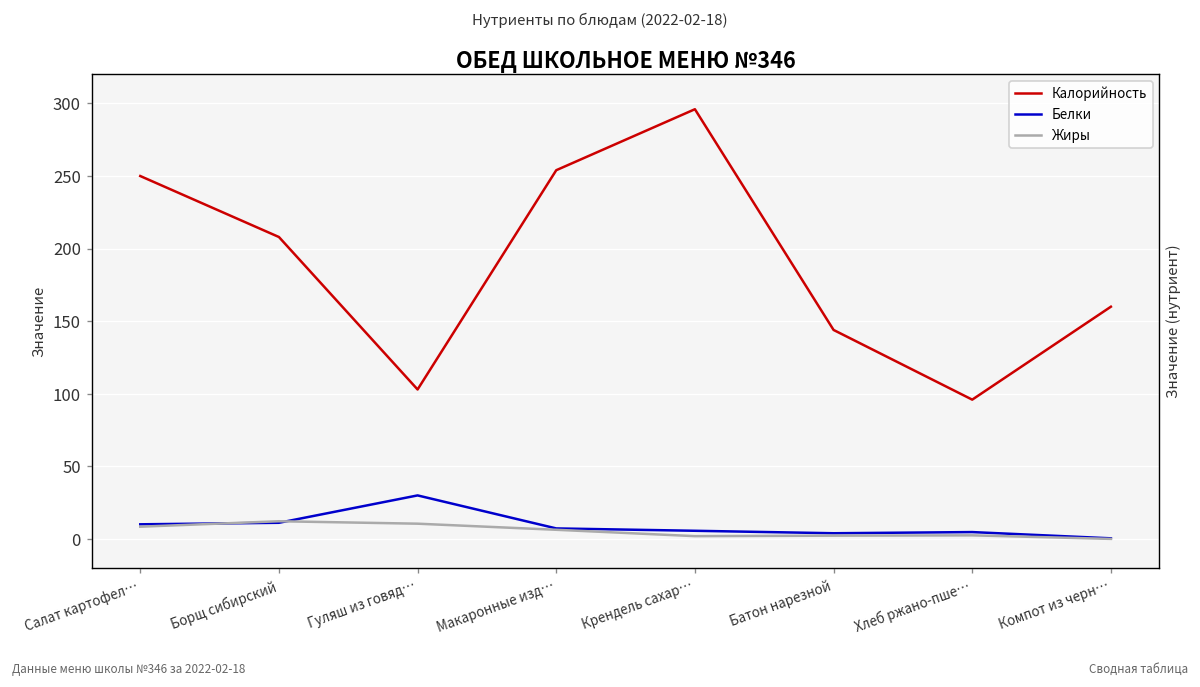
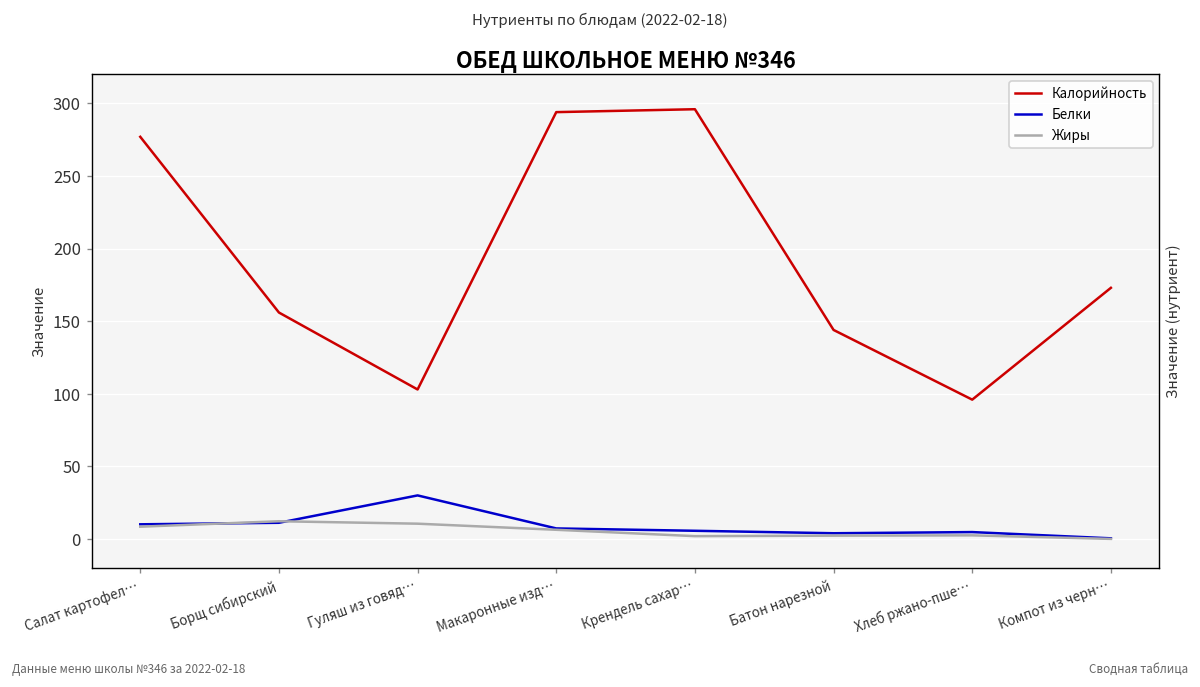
  {
    "Калорийность": {
-     "Салат картофел…": 250,
-     "Борщ сибирский": 208,
+     "Салат картофел…": 277,
+     "Борщ сибирский": 156,
      "Гуляш из говяд…": 103,
-     "Макаронные изд…": 254,
+     "Макаронные изд…": 294,
      "Крендель сахар…": 296,
      "Батон нарезной": 144,
      "Хлеб ржано-пше…": 96,
-     "Компот из черн…": 160
+     "Компот из черн…": 173
    },
    "Белки": {
      "Гуляш из говяд…": 30,
      "Крендель сахар…": 6,
      "Хлеб ржано-пше…": 5
    },
    "Жиры": {
      "Гуляш из говяд…": 11,
      "Крендель сахар…": 2,
      "Хлеб ржано-пше…": 3
    }
  }
